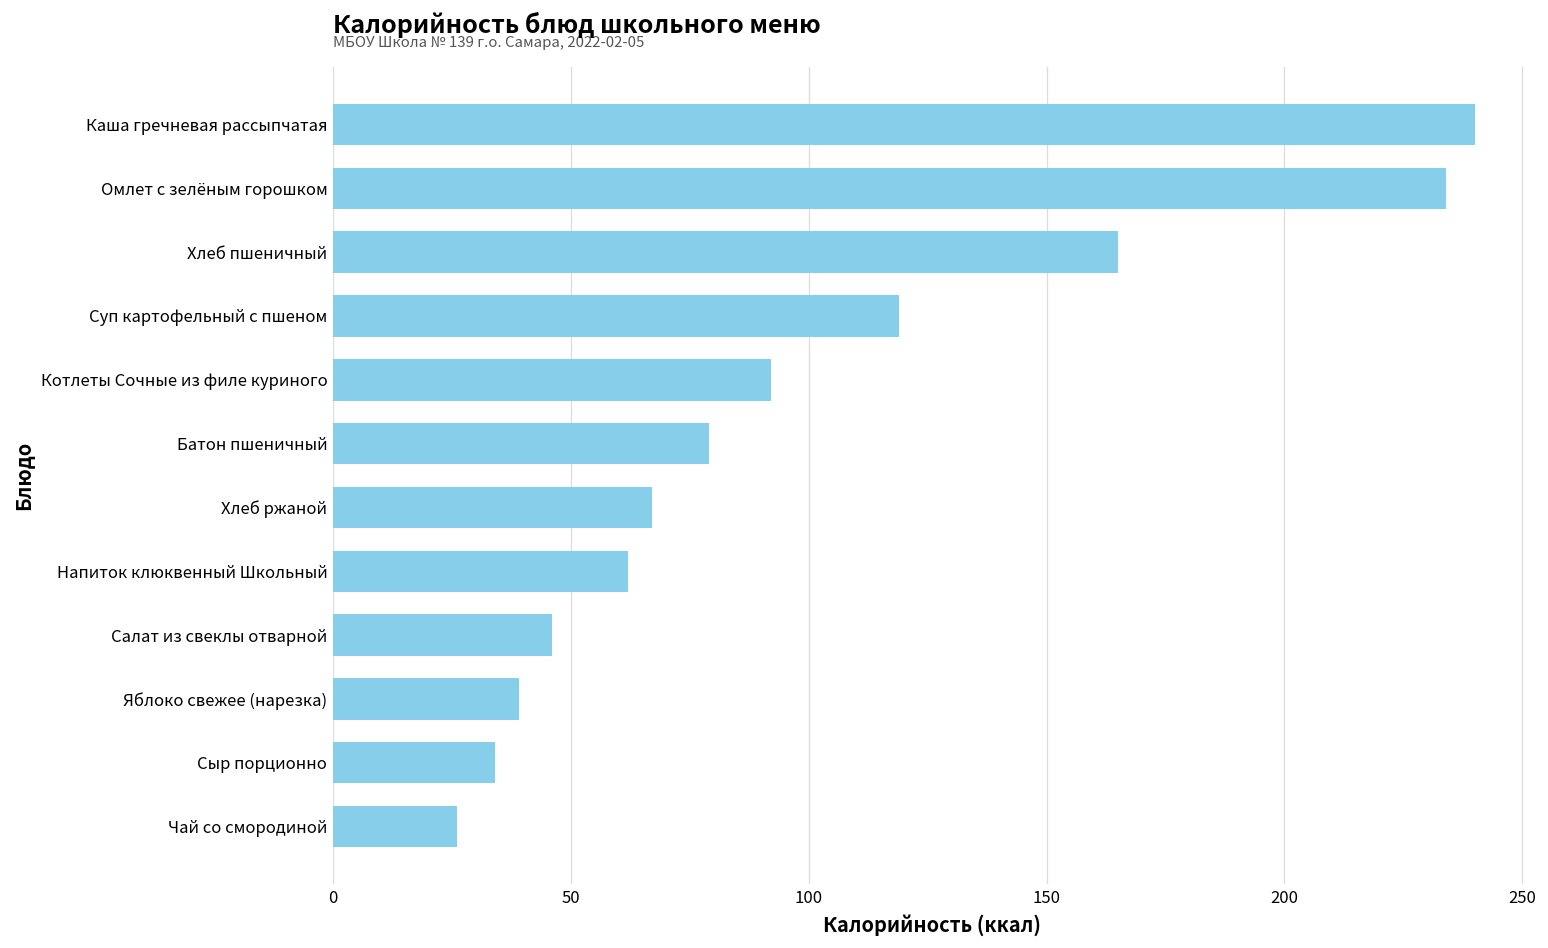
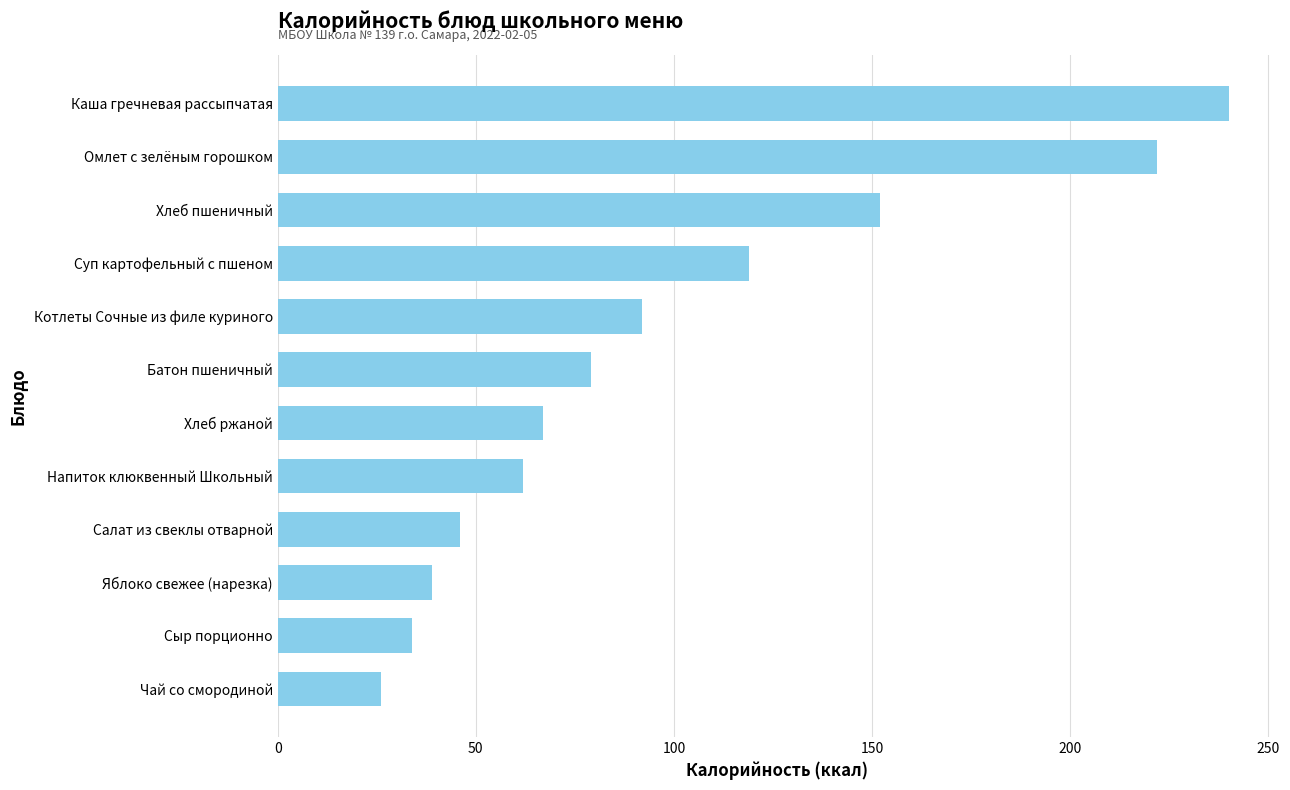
  {
    "Каша гречневая рассыпчатая": 240,
-   "Омлет с зелёным горошком": 234,
-   "Хлеб пшеничный": 165,
+   "Омлет с зелёным горошком": 222,
+   "Хлеб пшеничный": 152,
    "Суп картофельный с пшеном": 119,
    "Котлеты Сочные из филе куриного": 92,
    "Батон пшеничный": 79,
    "Хлеб ржаной": 67,
    "Напиток клюквенный Школьный": 62,
    "Салат из свеклы отварной": 46,
    "Яблоко свежее (нарезка)": 39,
    "Сыр порционно": 34,
    "Чай со смородиной": 26
  }
